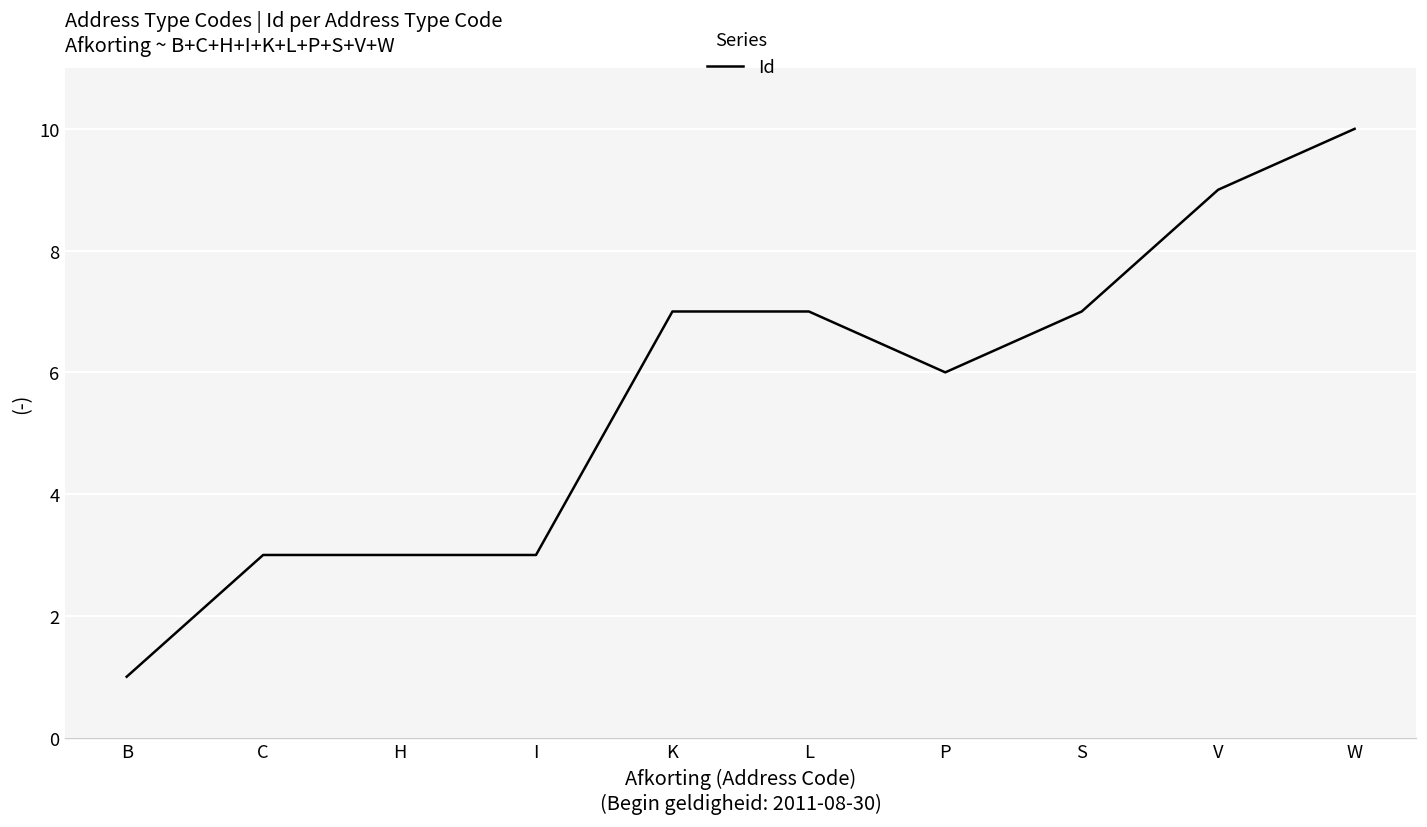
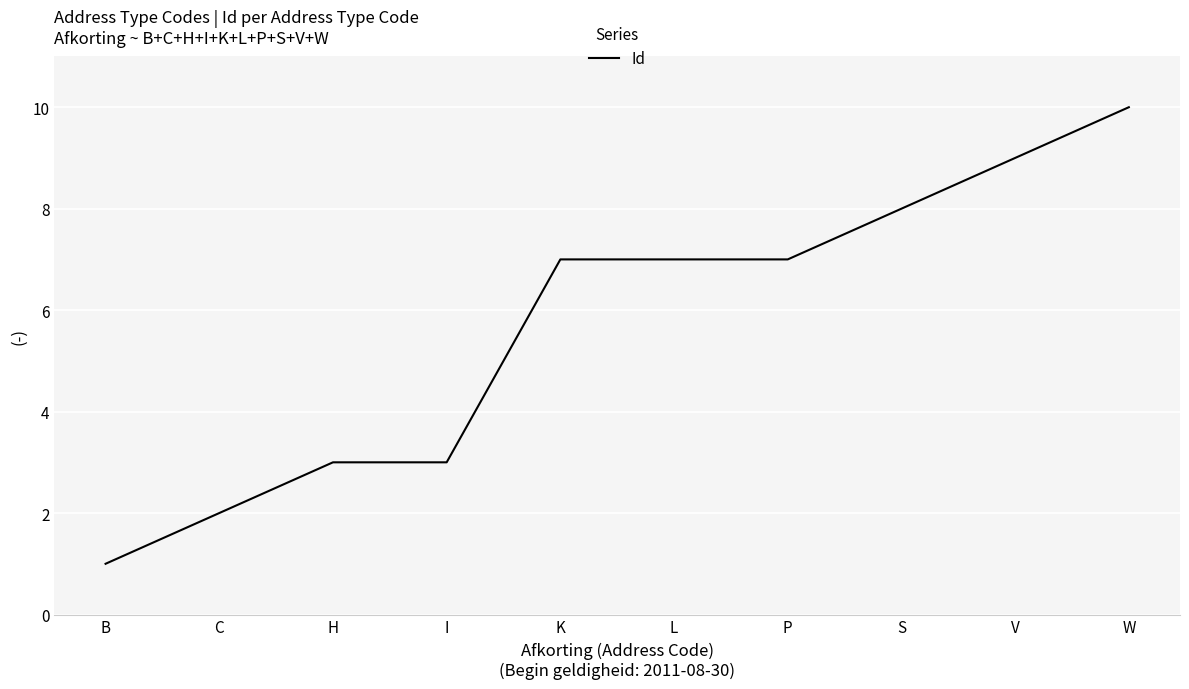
  {
    "B": 1,
-   "C": 3,
+   "C": 2,
    "H": 3,
    "I": 3,
    "K": 7,
    "L": 7,
-   "P": 6,
-   "S": 7,
+   "P": 7,
+   "S": 8,
    "V": 9,
    "W": 10
  }
